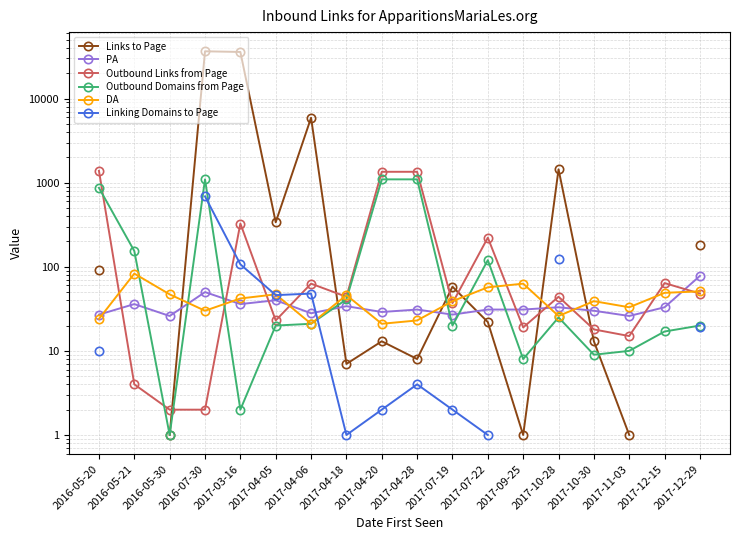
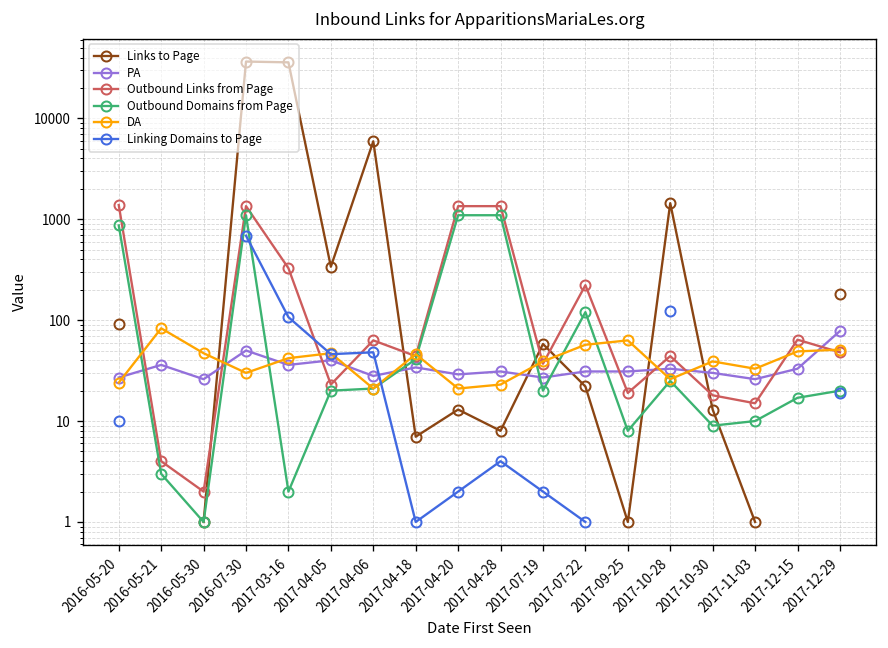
  {
    "Links to Page": {
      "2016-05-20": 90,
      "2017-04-05": 340,
      "2017-04-06": 6000,
      "2017-04-18": 7,
      "2017-04-20": 13,
      "2017-04-28": 8,
      "2017-07-19": 60,
      "2017-07-22": 22,
      "2017-09-25": 1,
      "2017-10-28": 1400,
      "2017-10-30": 13,
      "2017-11-03": 1,
      "2017-12-29": 180
    },
    "PA": {
      "2016-05-20": 27,
      "2016-05-21": 36,
      "2016-05-30": 26,
      "2016-07-30": 50,
      "2017-03-16": 36,
      "2017-04-05": 40,
      "2017-04-06": 28,
      "2017-04-18": 34,
      "2017-04-20": 29,
      "2017-04-28": 31,
      "2017-07-19": 27,
      "2017-07-22": 31,
      "2017-09-25": 31,
      "2017-10-28": 33,
      "2017-10-30": 30,
      "2017-11-03": 26,
      "2017-12-15": 33,
      "2017-12-29": 80
    },
    "Outbound Links from Page": {
      "2016-05-20": 1400,
      "2016-05-21": 4,
      "2016-05-30": 2,
-     "2016-07-30": 2,
+     "2016-07-30": 1300,
      "2017-03-16": 330,
      "2017-04-05": 23,
      "2017-04-06": 60,
      "2017-04-20": 1300,
      "2017-04-28": 1300,
      "2017-07-22": 220,
      "2017-09-25": 19,
      "2017-10-28": 40,
      "2017-10-30": 18,
      "2017-11-03": 15,
      "2017-12-15": 60
    },
    "Outbound Domains from Page": {
      "2016-05-20": 900,
-     "2016-05-21": 150,
+     "2016-05-21": 3,
      "2016-07-30": 1100,
      "2017-03-16": 2,
      "2017-04-05": 20,
      "2017-04-20": 1100,
      "2017-04-28": 1100,
      "2017-07-19": 20,
      "2017-07-22": 120,
      "2017-09-25": 8,
      "2017-10-30": 9,
      "2017-11-03": 10,
      "2017-12-15": 17
    },
    "DA": {
      "2016-05-20": 24,
      "2016-05-21": 80,
      "2016-05-30": 50,
      "2016-07-30": 30,
      "2017-03-16": 40,
      "2017-04-20": 21,
      "2017-04-28": 23,
      "2017-07-22": 60,
      "2017-09-25": 60,
      "2017-10-30": 40,
      "2017-11-03": 33,
      "2017-12-15": 50
    },
    "Linking Domains to Page": {
      "2016-05-20": 10,
      "2016-07-30": 700,
      "2017-03-16": 110,
      "2017-04-06": 50,
      "2017-04-18": 1,
      "2017-04-20": 2,
      "2017-04-28": 4,
      "2017-07-19": 2,
      "2017-07-22": 1,
      "2017-10-28": 120
    }
  }
